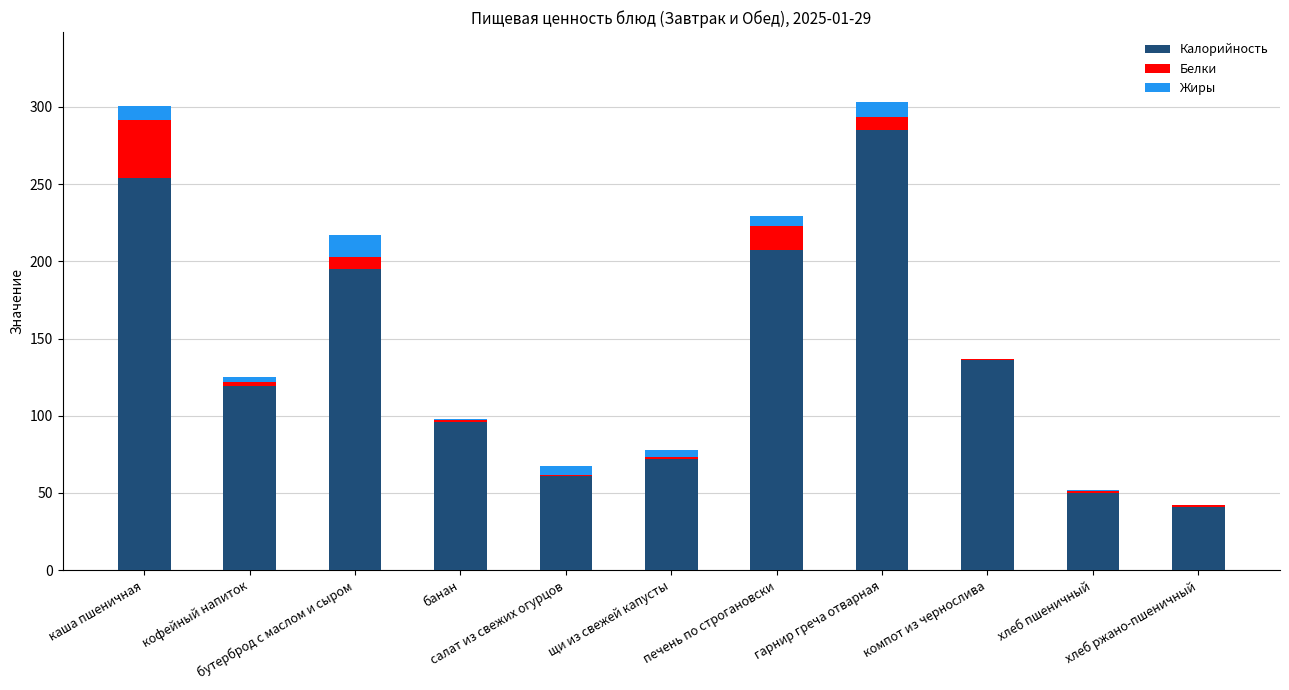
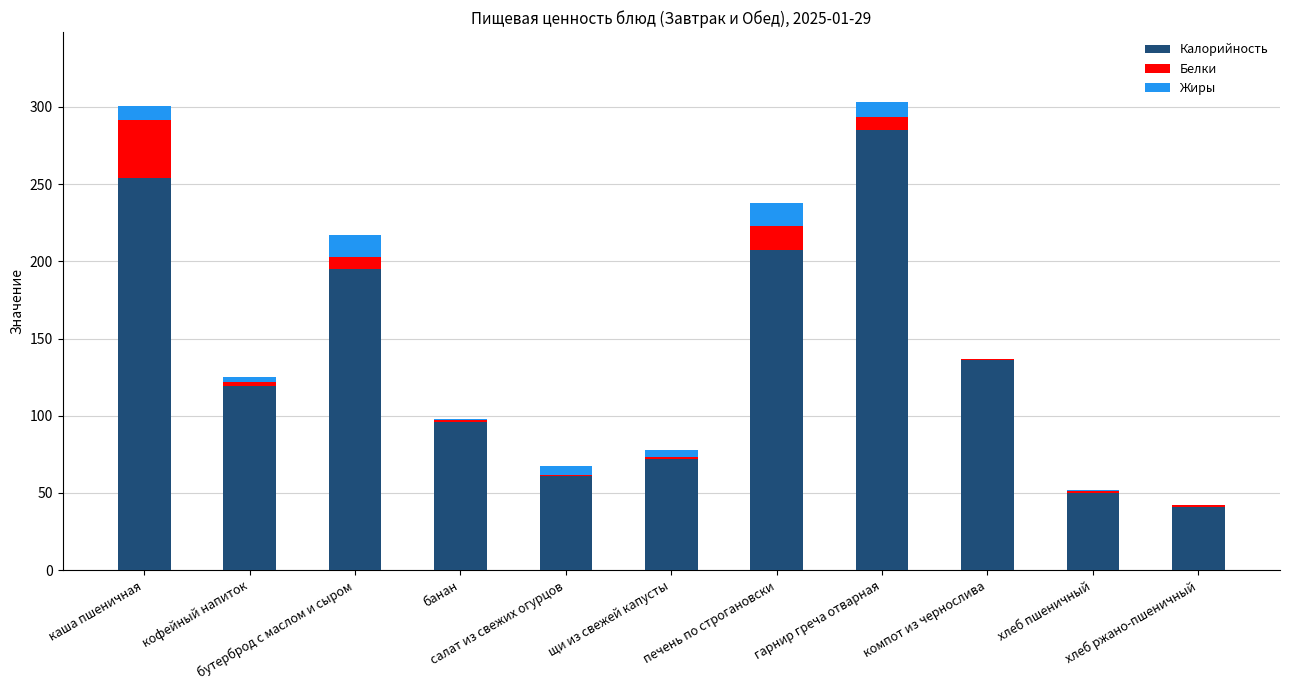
  {
    "Калорийность": {
      "каша пшеничная": 254,
      "кофейный напиток": 119,
      "бутерброд с маслом и сыром": 195,
      "банан": 96,
      "салат из свежих огурцов": 61,
      "щи из свежей капусты": 72,
      "печень по строгановски": 207,
      "гарнир греча отварная": 285,
      "компот из чернослива": 136,
      "хлеб пшеничный": 50,
      "хлеб ржано-пшеничный": 41
    },
    "Белки": {
      "каша пшеничная": 37,
      "кофейный напиток": 3,
      "бутерброд с маслом и сыром": 8,
      "печень по строгановски": 16,
      "гарнир греча отварная": 9
    },
    "Жиры": {
      "каша пшеничная": 10,
      "кофейный напиток": 3,
      "бутерброд с маслом и сыром": 14,
      "салат из свежих огурцов": 6,
      "щи из свежей капусты": 4,
-     "печень по строгановски": 7,
+     "печень по строгановски": 15,
      "гарнир греча отварная": 10,
      "компот из чернослива": 0
    }
  }
